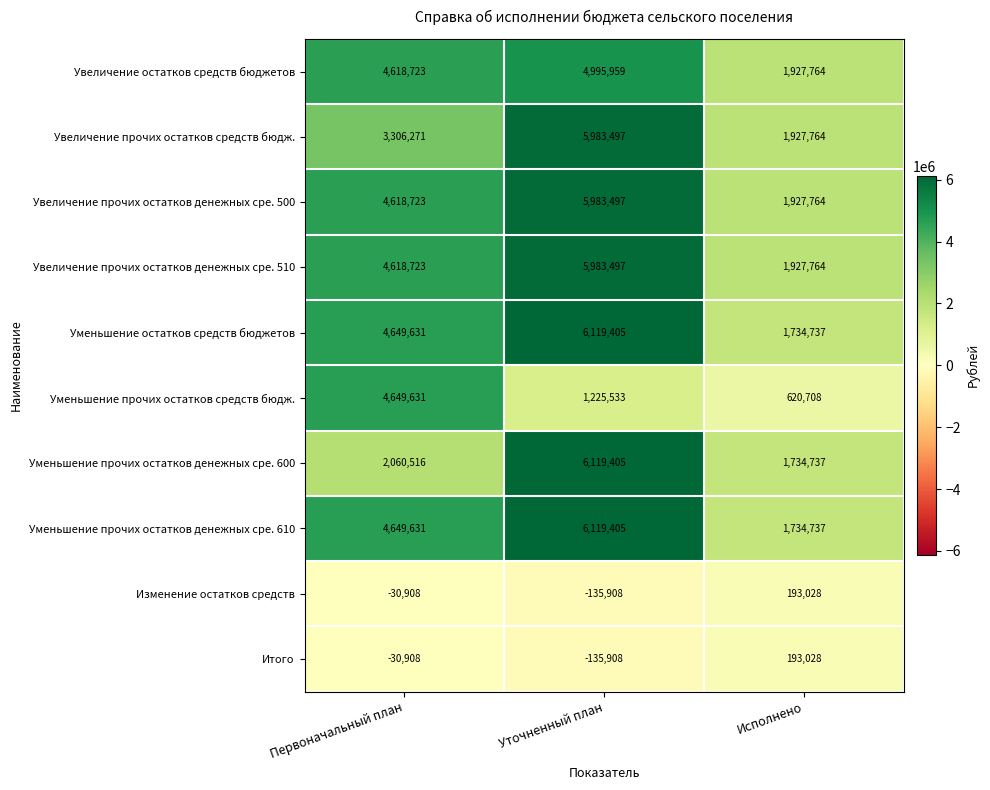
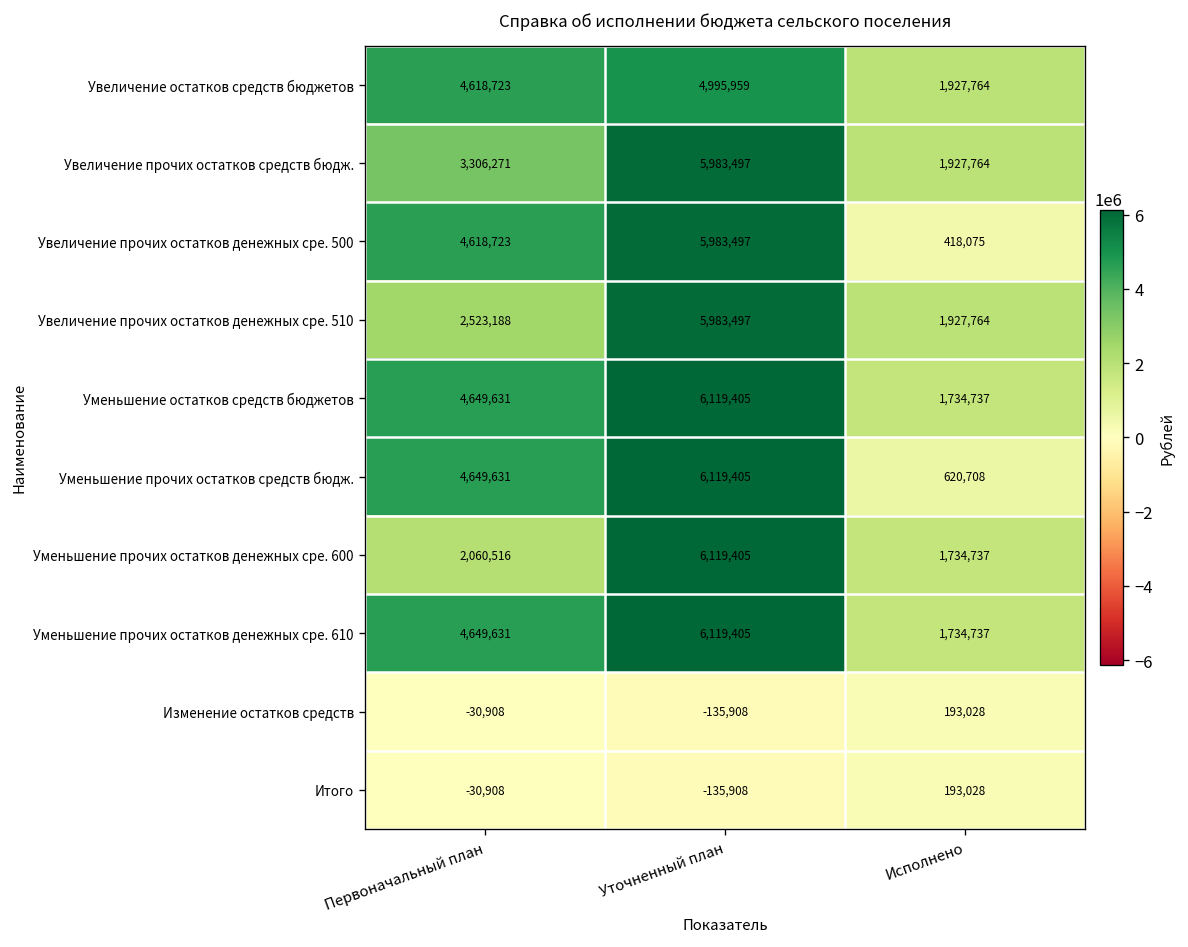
  {
    "Увеличение остатков средств бюджетов": {
      "Первоначальный план": "4,618,723",
      "Уточненный план": "4,995,959",
      "Исполнено": "1,927,764"
    },
    "Увеличение прочих остатков средств бюдж.": {
      "Первоначальный план": "3,306,271",
      "Уточненный план": "5,983,497",
      "Исполнено": "1,927,764"
    },
    "Увеличение прочих остатков денежных сре. 500": {
      "Первоначальный план": "4,618,723",
      "Уточненный план": "5,983,497",
-     "Исполнено": "1,927,764"
+     "Исполнено": "418,075"
    },
    "Увеличение прочих остатков денежных сре. 510": {
-     "Первоначальный план": "4,618,723",
+     "Первоначальный план": "2,523,188",
      "Уточненный план": "5,983,497",
      "Исполнено": "1,927,764"
    },
    "Уменьшение остатков средств бюджетов": {
      "Первоначальный план": "4,649,631",
      "Уточненный план": "6,119,405",
      "Исполнено": "1,734,737"
    },
    "Уменьшение прочих остатков средств бюдж.": {
      "Первоначальный план": "4,649,631",
-     "Уточненный план": "1,225,533",
+     "Уточненный план": "6,119,405",
      "Исполнено": "620,708"
    },
    "Уменьшение прочих остатков денежных сре. 600": {
      "Первоначальный план": "2,060,516",
      "Уточненный план": "6,119,405",
      "Исполнено": "1,734,737"
    },
    "Уменьшение прочих остатков денежных сре. 610": {
      "Первоначальный план": "4,649,631",
      "Уточненный план": "6,119,405",
      "Исполнено": "1,734,737"
    },
    "Изменение остатков средств": {
      "Первоначальный план": "-30,908",
      "Уточненный план": "-135,908",
      "Исполнено": "193,028"
    },
    "Итого": {
      "Первоначальный план": "-30,908",
      "Уточненный план": "-135,908",
      "Исполнено": "193,028"
    }
  }
